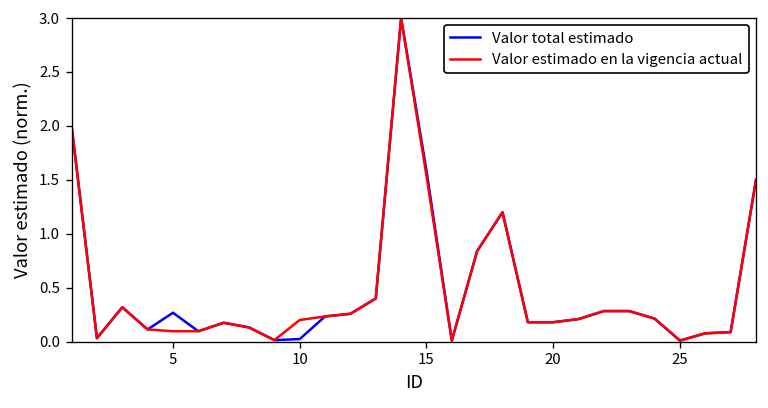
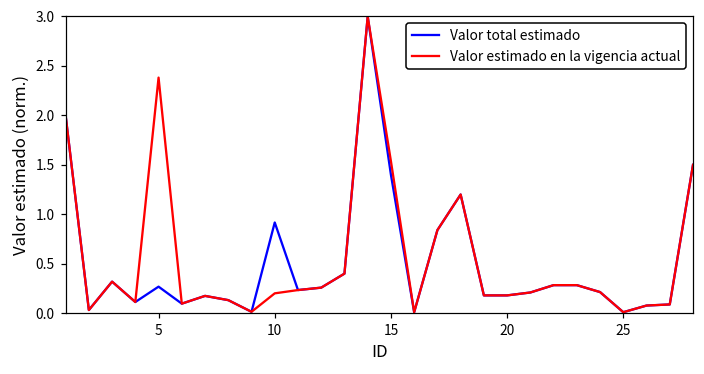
  {
    "Valor total estimado": {
      "5": 0.3,
-     "10": 0.0,
-     "15": 1.6
+     "10": 0.9,
+     "15": 1.4
    },
    "Valor estimado en la vigencia actual": {
-     "5": 0.1,
+     "5": 2.4,
      "10": 0.2,
      "15": 1.5
    }
  }
